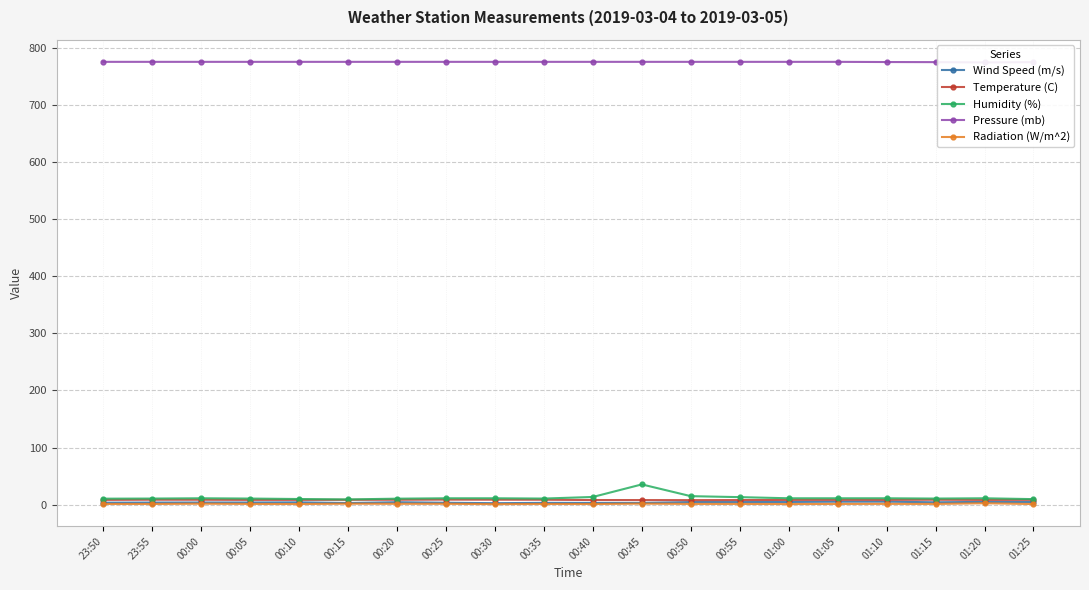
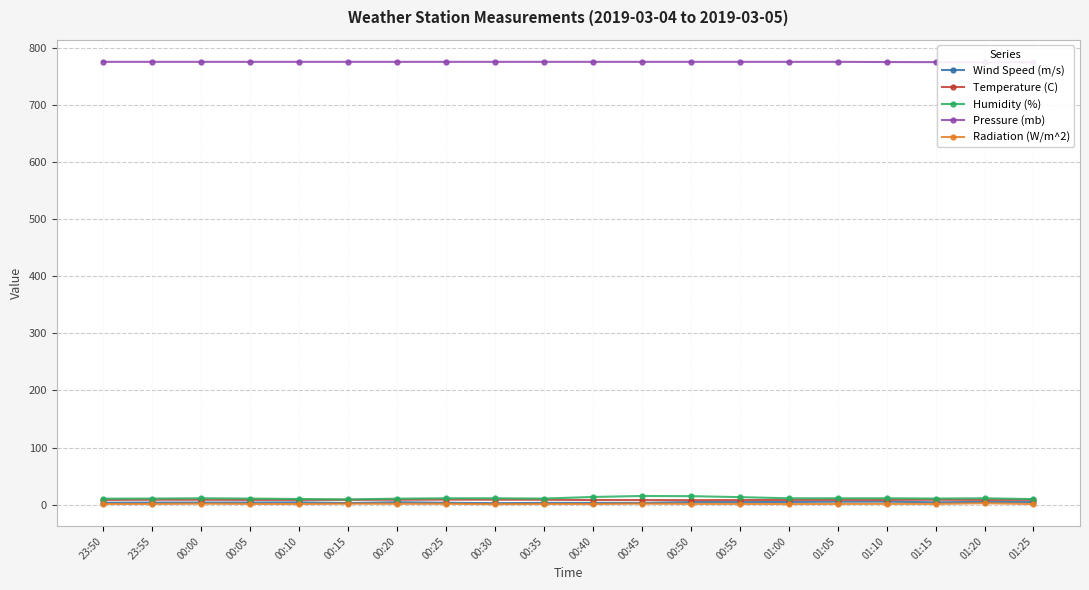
  {
    "Temperature (C)": {
      "00:40": 10,
      "00:45": 10
    },
    "Humidity (%)": {
      "00:40": 10,
-     "00:45": 40,
+     "00:45": 20,
      "00:50": 10,
      "00:55": 10
    },
    "Pressure (mb)": {
      "23:50": 780,
      "23:55": 780,
      "00:00": 780,
      "00:05": 780,
      "00:10": 780,
      "00:15": 780,
      "00:20": 780,
      "00:25": 780,
      "00:30": 780,
      "00:35": 780,
      "00:40": 780,
      "00:45": 780,
      "00:50": 780,
      "00:55": 780,
      "01:00": 780,
      "01:05": 780,
      "01:10": 780,
      "01:15": 780
    }
  }
